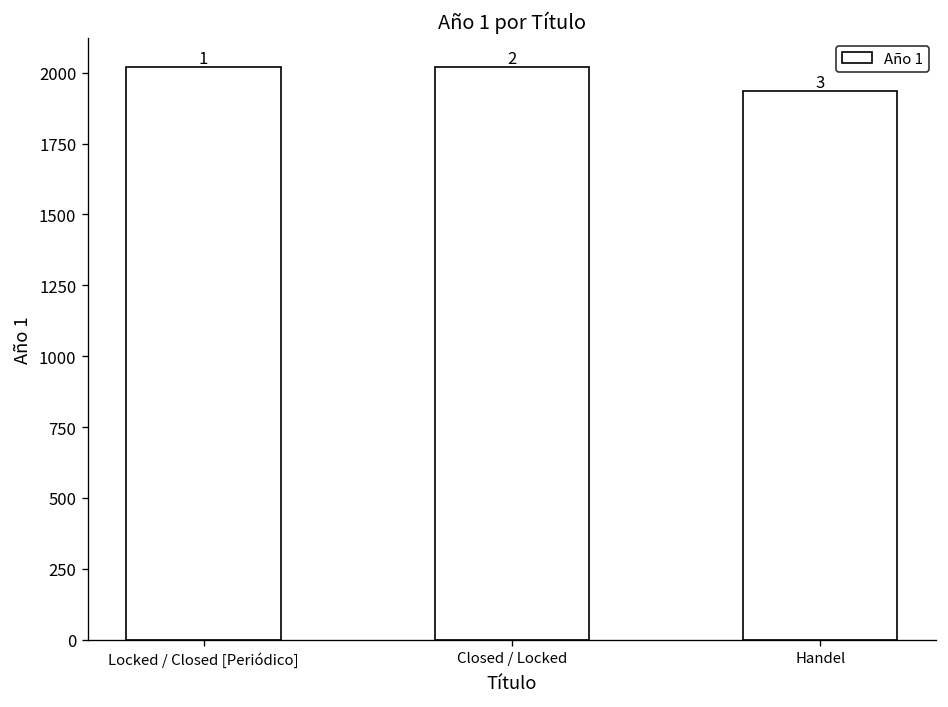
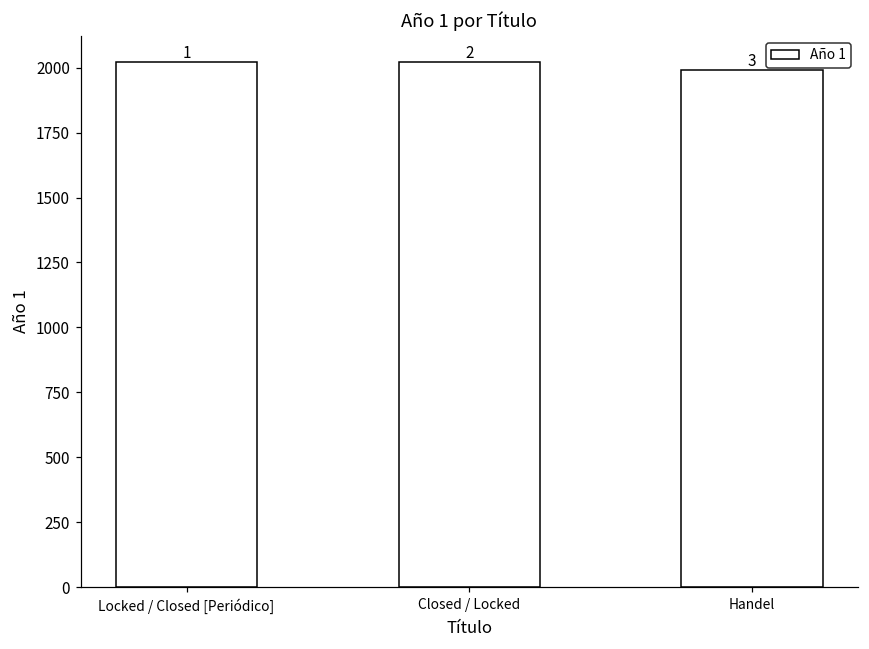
  {
-   "Handel": 1930
+   "Handel": 1990
  }
